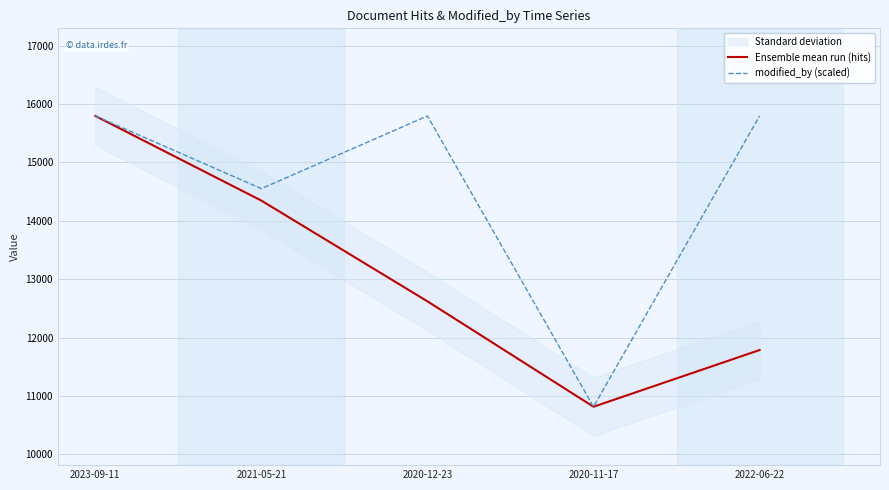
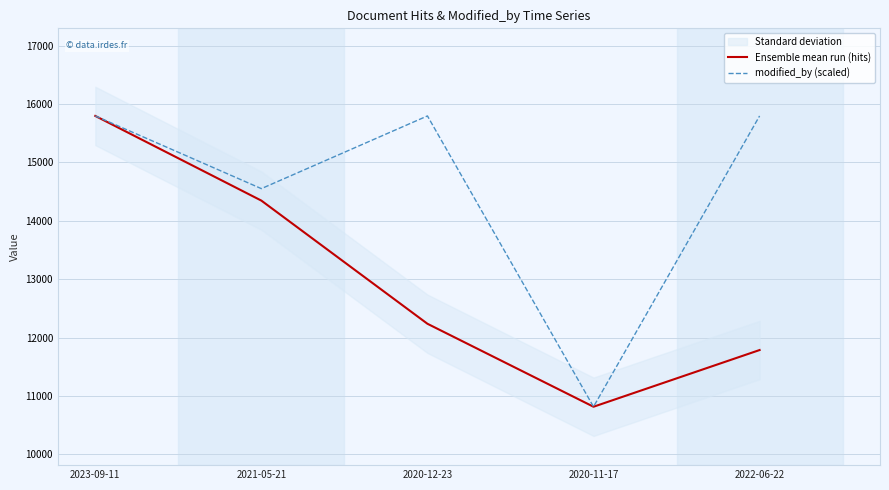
  {
    "Ensemble mean run (hits)": {
      "2021-05-21": 14300,
-     "2020-12-23": 12600,
+     "2020-12-23": 12200,
      "2022-06-22": 11800
    },
    "modified_by (scaled)": {
      "2021-05-21": 14600,
      "2020-12-23": 15800,
      "2022-06-22": 15800
    }
  }
